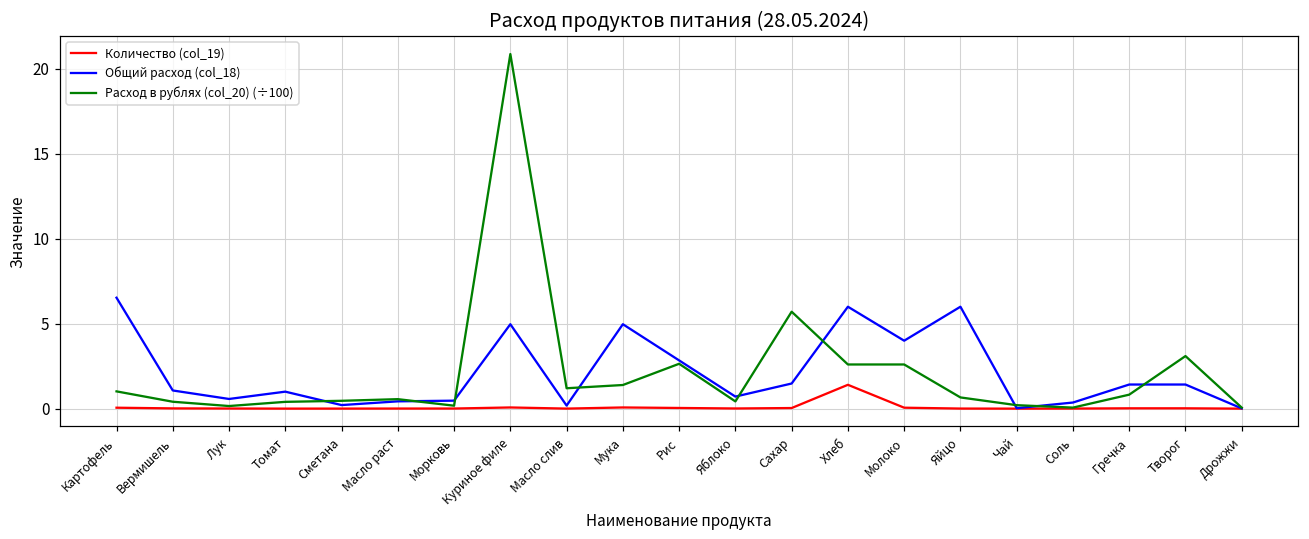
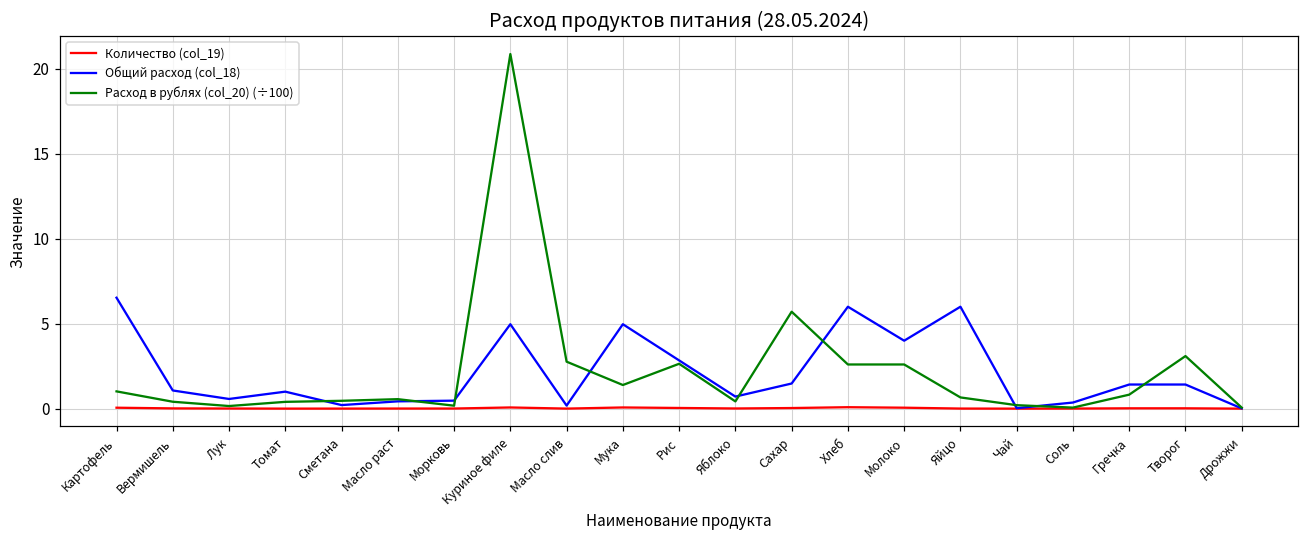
  {
    "Количество (col_19)": {
      "Картофель": 0.1,
      "Вермишель": 0.0,
      "Томат": 0.0,
      "Сметана": 0.0,
      "Масло раст": 0.0,
      "Морковь": 0.0,
      "Куриное филе": 0.1,
      "Масло слив": 0.0,
      "Мука": 0.1,
      "Рис": 0.0,
      "Яблоко": 0.0,
      "Сахар": 0.0,
-     "Хлеб": 1.4,
+     "Хлеб": 0.1,
      "Молоко": 0.1,
      "Яйцо": 0.0,
      "Гречка": 0.0,
      "Творог": 0.0
    },
    "Общий расход (col_18)": {
      "Картофель": 6.5,
      "Вермишель": 1.1,
      "Лук": 0.6,
      "Томат": 1.0,
      "Сметана": 0.2,
      "Морковь": 0.5,
      "Куриное филе": 5.0,
      "Масло слив": 0.2,
      "Мука": 5.0,
      "Рис": 2.8,
      "Яблоко": 0.7,
      "Сахар": 1.5,
      "Хлеб": 6.0,
      "Молоко": 4.0,
      "Яйцо": 6.0,
      "Соль": 0.4,
      "Гречка": 1.4,
      "Творог": 1.4
    },
    "Расход в рублях (col_20) (÷100)": {
      "Картофель": 1.0,
      "Вермишель": 0.4,
      "Томат": 0.4,
      "Сметана": 0.5,
      "Морковь": 0.2,
      "Куриное филе": 20.9,
-     "Масло слив": 1.2,
+     "Масло слив": 2.8,
      "Мука": 1.4,
      "Рис": 2.6,
      "Яблоко": 0.4,
      "Сахар": 5.7,
      "Хлеб": 2.6,
      "Молоко": 2.6,
      "Яйцо": 0.7,
      "Чай": 0.2,
      "Гречка": 0.8,
      "Творог": 3.1
    }
  }
